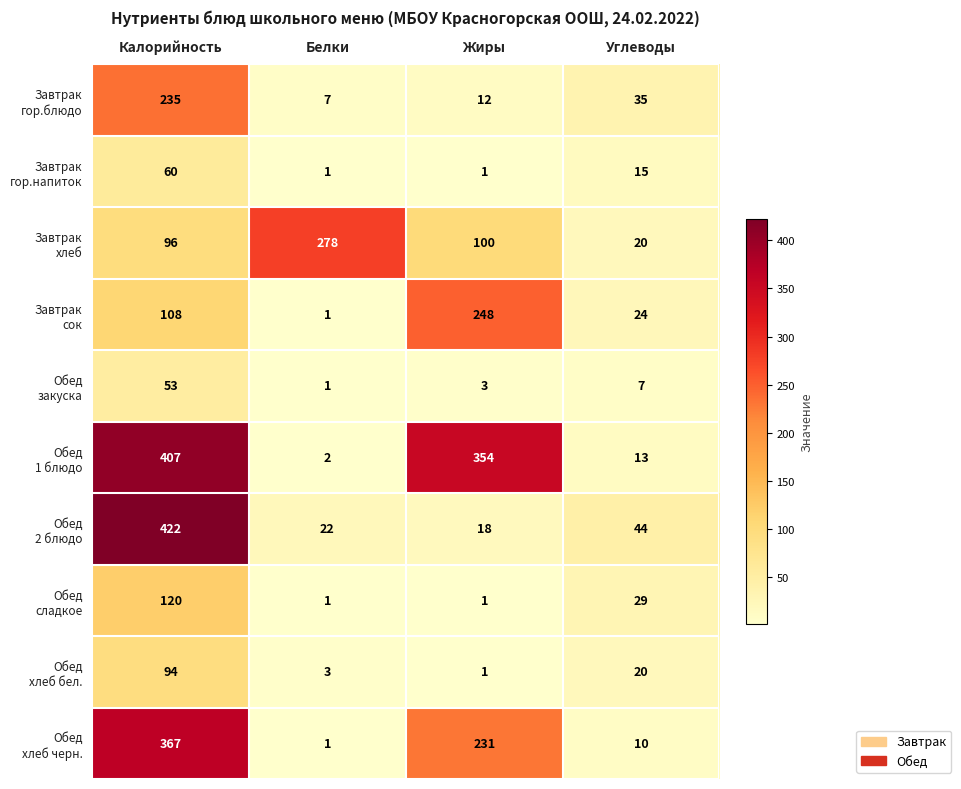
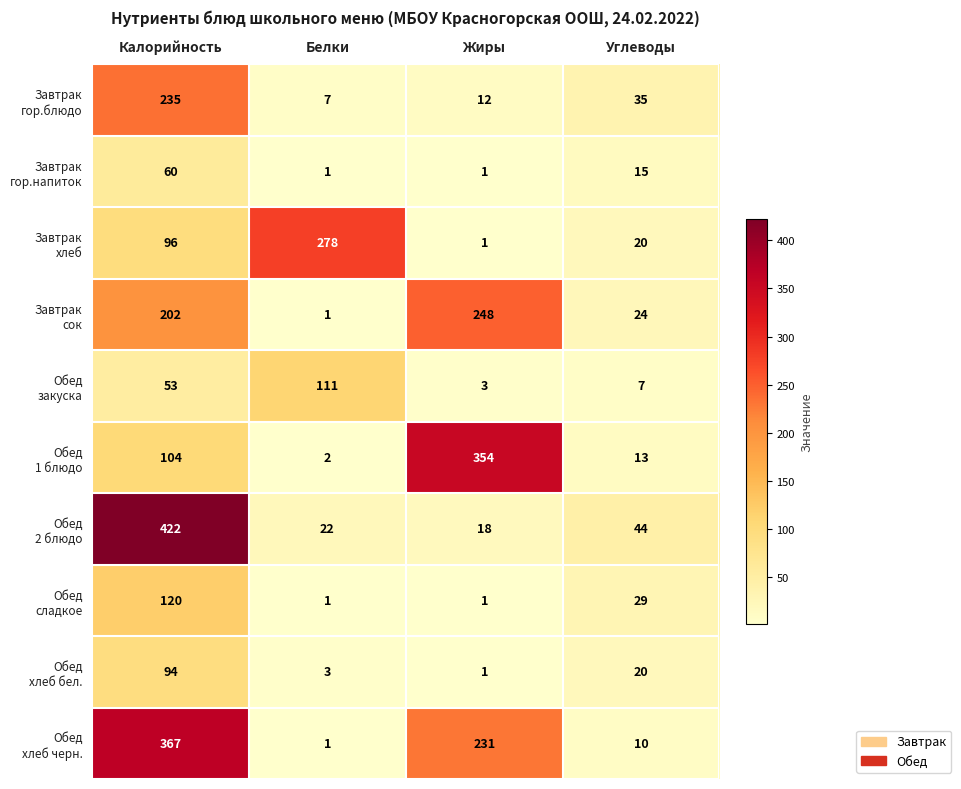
  {
    "Завтрак гор.блюдо": {
      "Калорийность": 235,
      "Белки": 7,
      "Жиры": 12,
      "Углеводы": 35
    },
    "Завтрак гор.напиток": {
      "Калорийность": 60,
      "Белки": 1,
      "Жиры": 1,
      "Углеводы": 15
    },
    "Завтрак хлеб": {
      "Калорийность": 96,
      "Белки": 278,
-     "Жиры": 100,
+     "Жиры": 1,
      "Углеводы": 20
    },
    "Завтрак сок": {
-     "Калорийность": 108,
+     "Калорийность": 202,
      "Белки": 1,
      "Жиры": 248,
      "Углеводы": 24
    },
    "Обед закуска": {
      "Калорийность": 53,
-     "Белки": 1,
+     "Белки": 111,
      "Жиры": 3,
      "Углеводы": 7
    },
    "Обед 1 блюдо": {
-     "Калорийность": 407,
+     "Калорийность": 104,
      "Белки": 2,
      "Жиры": 354,
      "Углеводы": 13
    },
    "Обед 2 блюдо": {
      "Калорийность": 422,
      "Белки": 22,
      "Жиры": 18,
      "Углеводы": 44
    },
    "Обед сладкое": {
      "Калорийность": 120,
      "Белки": 1,
      "Жиры": 1,
      "Углеводы": 29
    },
    "Обед хлеб бел.": {
      "Калорийность": 94,
      "Белки": 3,
      "Жиры": 1,
      "Углеводы": 20
    },
    "Обед хлеб черн.": {
      "Калорийность": 367,
      "Белки": 1,
      "Жиры": 231,
      "Углеводы": 10
    }
  }
